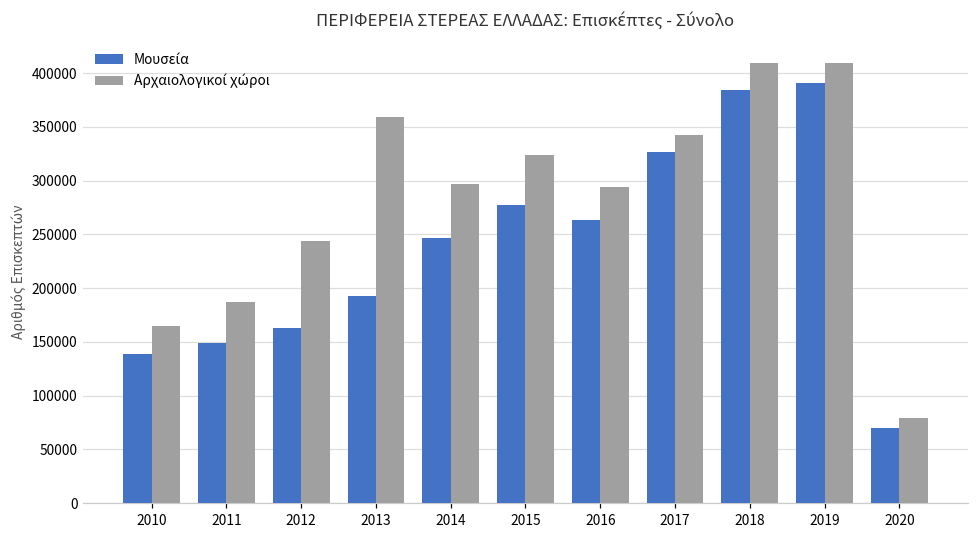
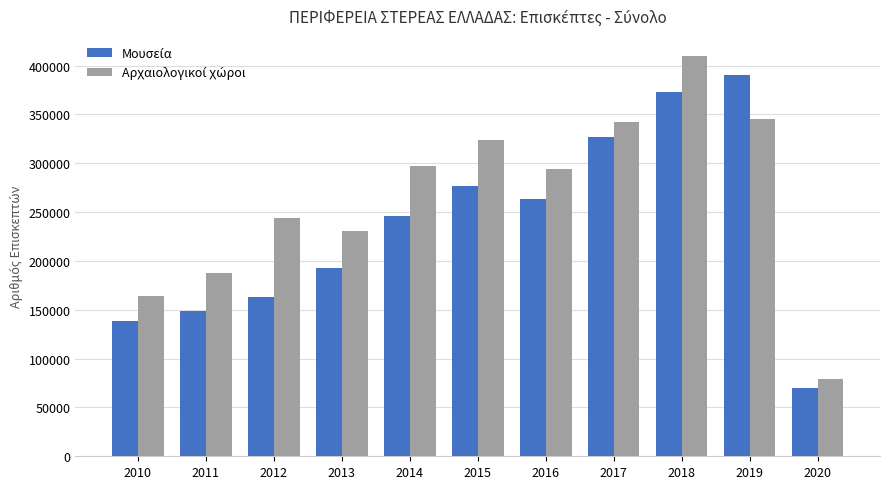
  {
    "Μουσεία": {
      "2010": 140000,
      "2011": 150000,
      "2012": 160000,
      "2013": 190000,
      "2014": 250000,
      "2015": 280000,
      "2016": 260000,
      "2017": 330000,
-     "2018": 380000,
+     "2018": 370000,
      "2019": 390000,
      "2020": 70000
    },
    "Αρχαιολογικοί χώροι": {
      "2010": 160000,
      "2011": 190000,
      "2012": 240000,
-     "2013": 360000,
+     "2013": 230000,
      "2014": 300000,
      "2015": 320000,
      "2016": 290000,
      "2017": 340000,
      "2018": 410000,
-     "2019": 410000,
+     "2019": 350000,
      "2020": 80000
    }
  }
